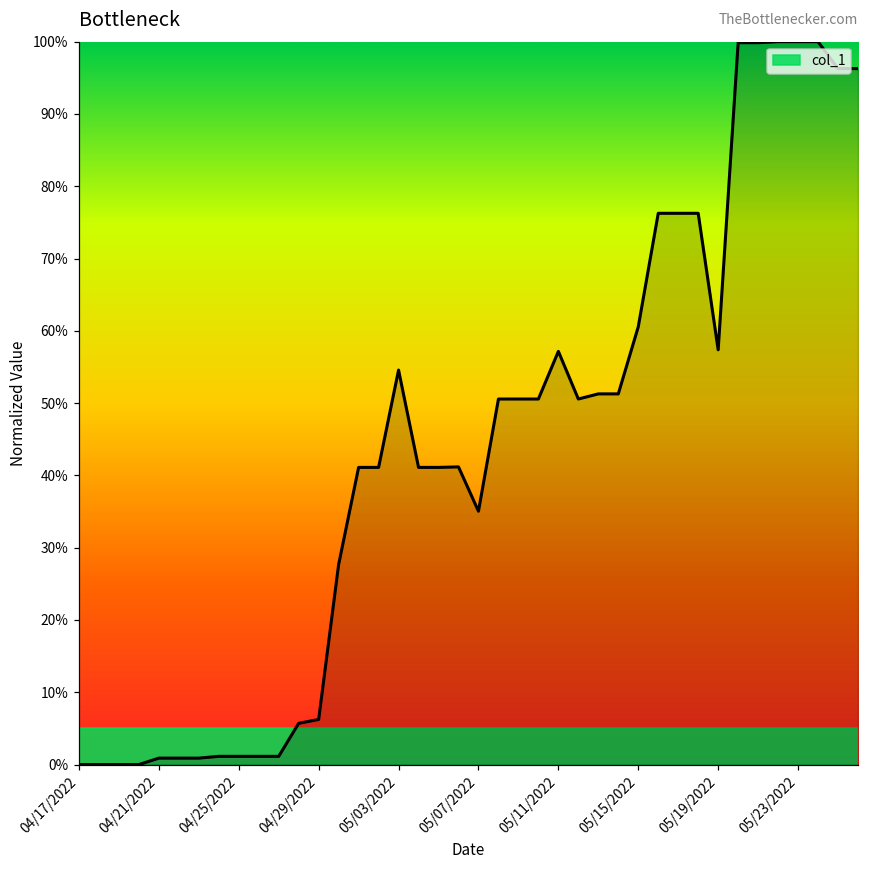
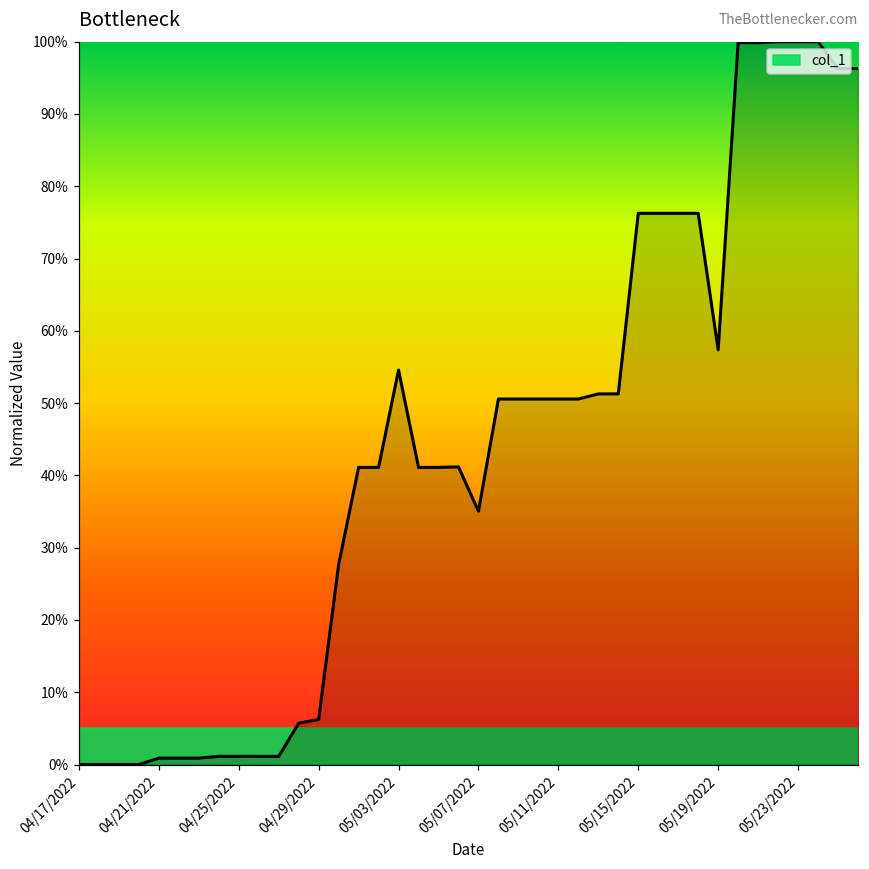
  {
    "04/29/2022": "6%",
    "05/03/2022": "55%",
    "05/07/2022": "35%",
-   "05/11/2022": "57%",
-   "05/15/2022": "61%",
+   "05/11/2022": "51%",
+   "05/15/2022": "76%",
    "05/19/2022": "57%",
    "05/23/2022": "100%"
  }
